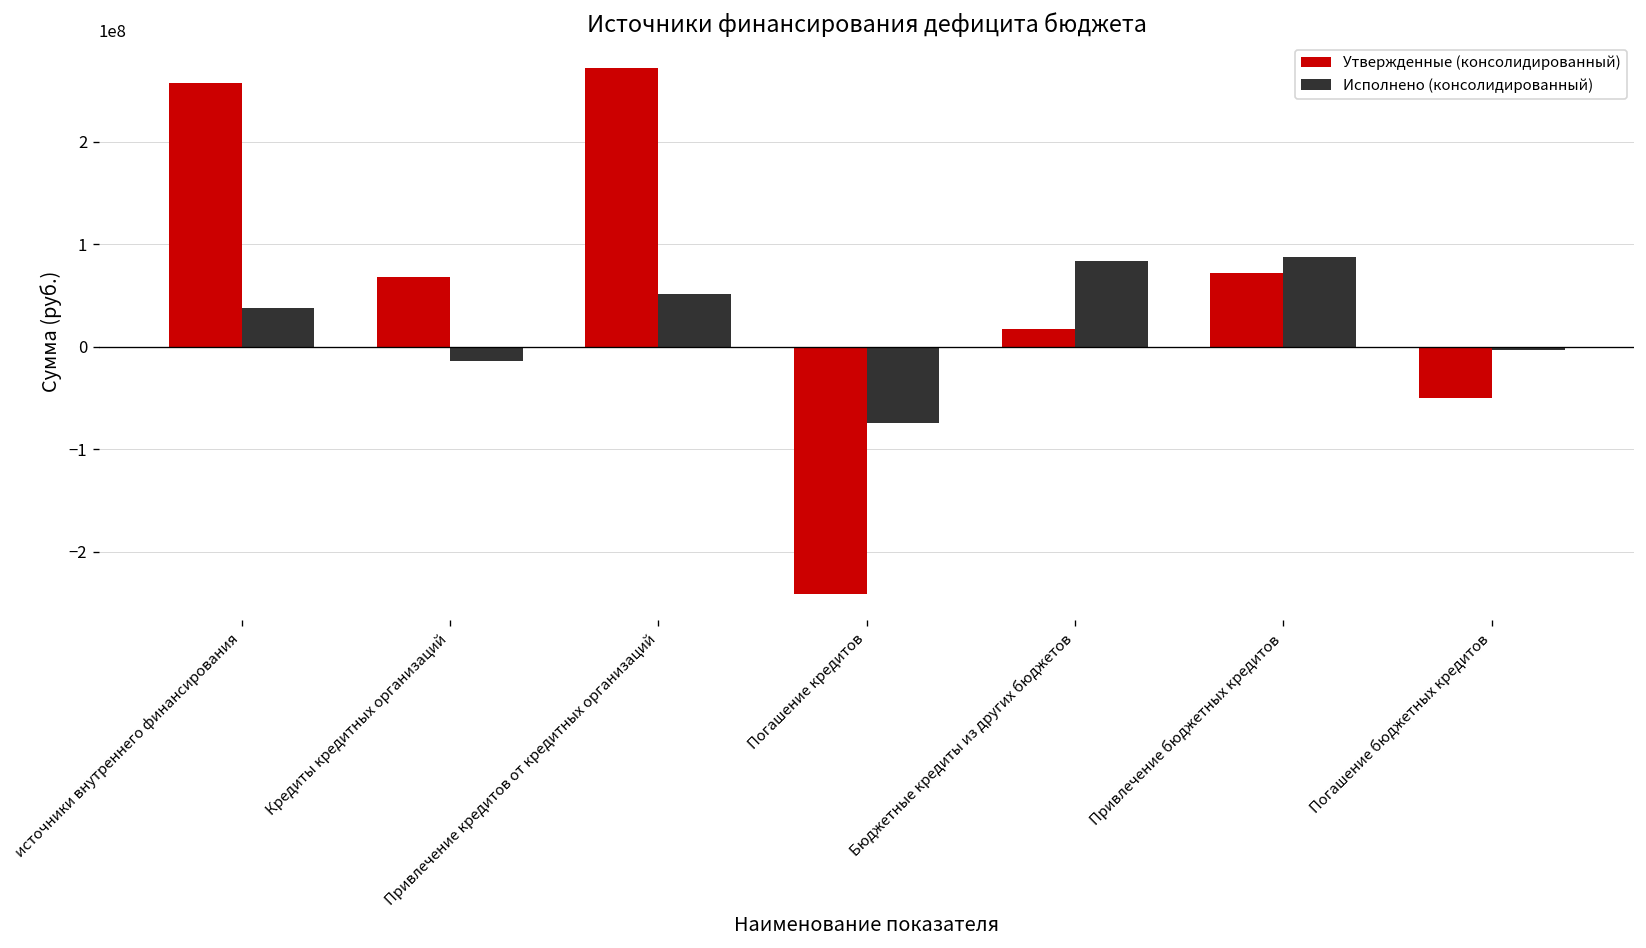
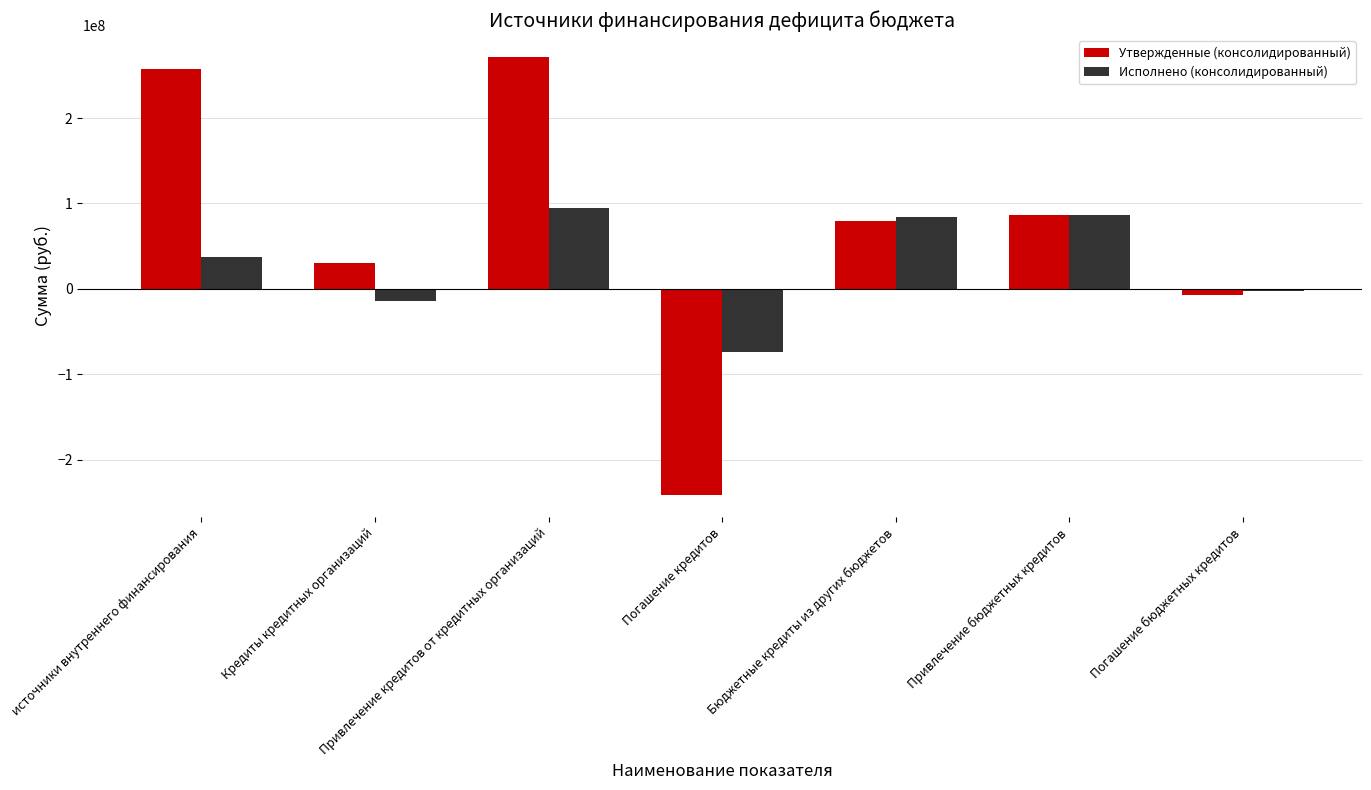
  {
    "Утвержденные (консолидированный)": {
      "источники внутреннего финансирования": 260000000,
-     "Кредиты кредитных организаций": 70000000,
+     "Кредиты кредитных организаций": 30000000,
      "Привлечение кредитов от кредитных организаций": 270000000,
      "Погашение кредитов": -240000000,
-     "Бюджетные кредиты из других бюджетов": 20000000,
-     "Привлечение бюджетных кредитов": 70000000,
-     "Погашение бюджетных кредитов": -50000000
+     "Бюджетные кредиты из других бюджетов": 80000000,
+     "Привлечение бюджетных кредитов": 90000000,
+     "Погашение бюджетных кредитов": -10000000
    },
    "Исполнено (консолидированный)": {
      "источники внутреннего финансирования": 40000000,
      "Кредиты кредитных организаций": -10000000,
-     "Привлечение кредитов от кредитных организаций": 50000000,
+     "Привлечение кредитов от кредитных организаций": 90000000,
      "Погашение кредитов": -70000000,
      "Бюджетные кредиты из других бюджетов": 80000000,
      "Привлечение бюджетных кредитов": 90000000,
      "Погашение бюджетных кредитов": 0
    }
  }
